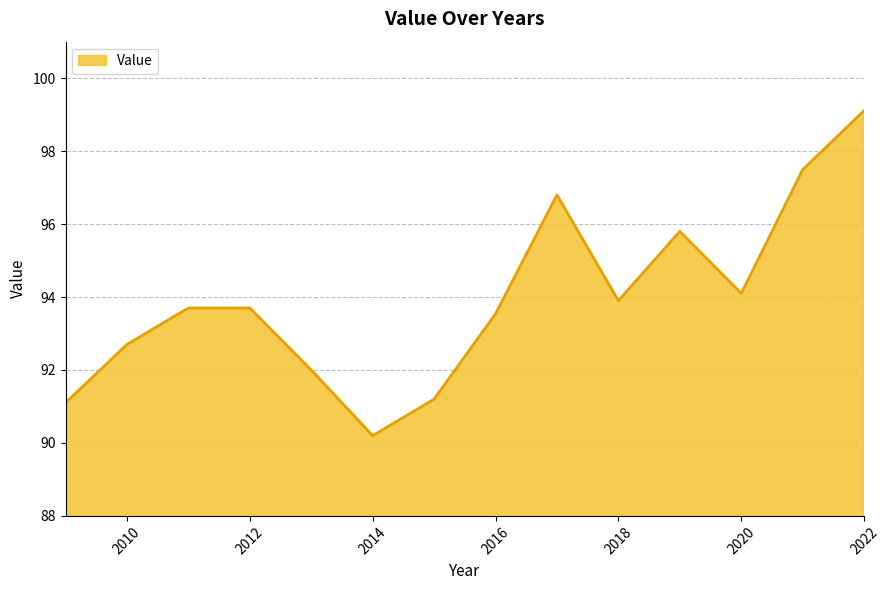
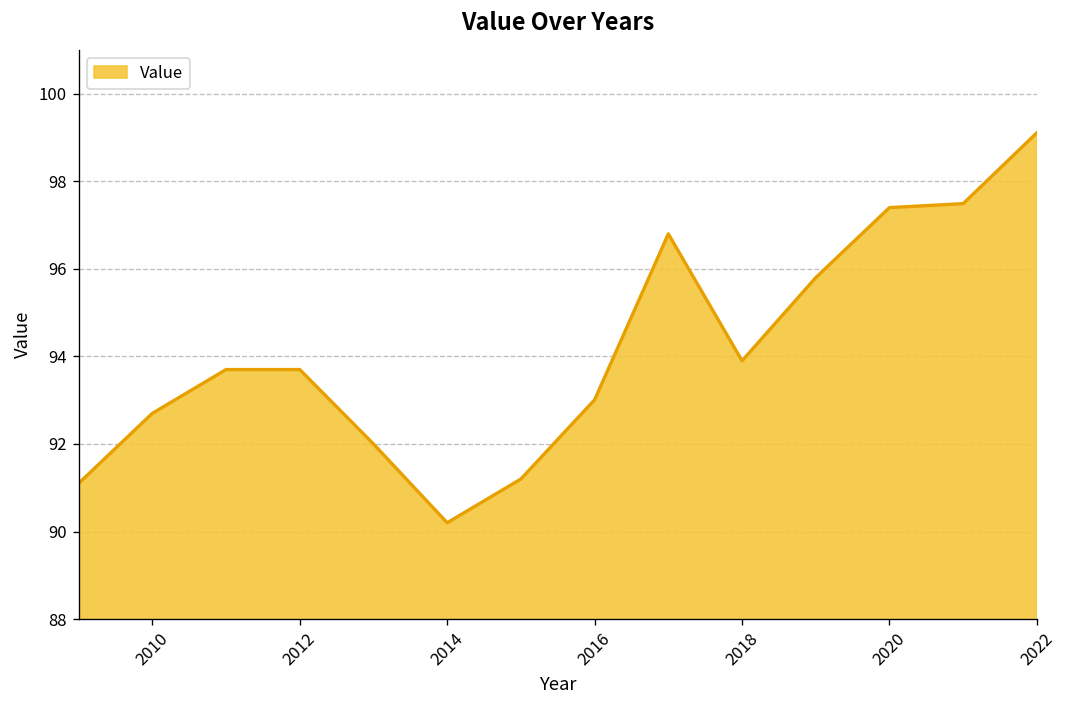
  {
    "2010": 92.7,
    "2012": 93.7,
    "2014": 90.2,
-   "2016": 93.5,
+   "2016": 93.0,
    "2018": 93.9,
-   "2020": 94.1,
+   "2020": 97.4,
    "2022": 99.1
  }
